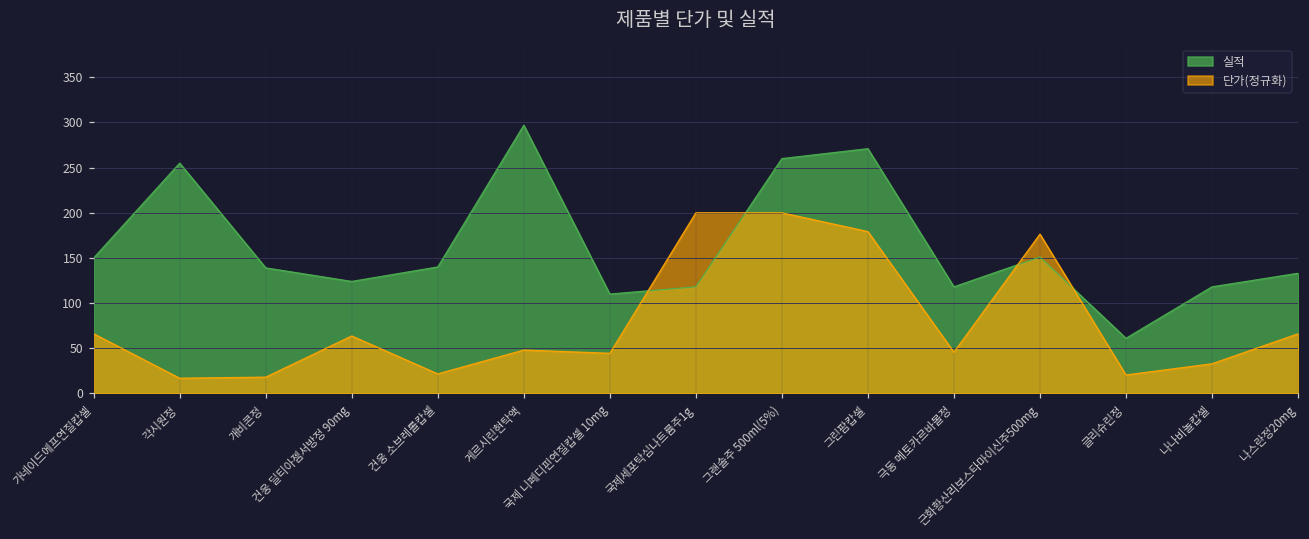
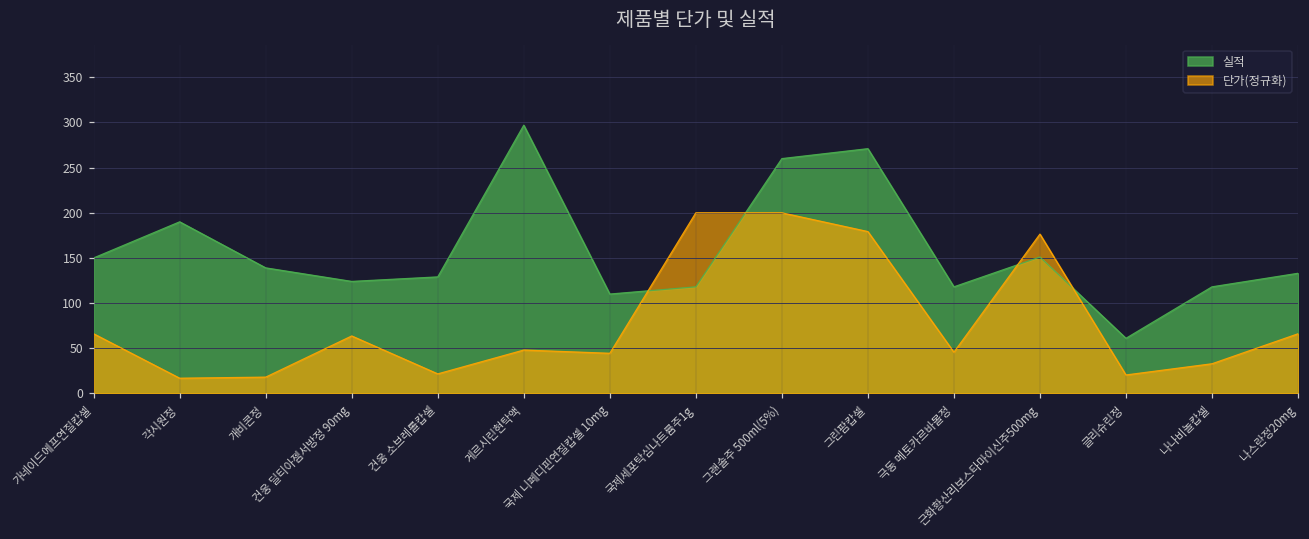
  {
    "실적": {
      "가네이드에프연질캅셀": 150,
-     "각시원정": 260,
+     "각시원정": 190,
      "개비콘정": 140,
      "건웅 딜티아젬서방정 90mg": 120,
-     "건웅 소브레롤캅셀": 140,
+     "건웅 소브레롤캅셀": 130,
      "게르시린현탁액": 300,
      "국제 니페디핀연질캅셀 10mg": 110,
      "국제세포탁심나트륨주1g": 120,
      "그랜솔주 500ml(5%)": 260,
      "그린팜캅셀": 270,
      "극동 메토카르바몰정": 120,
      "근화황산리보스타마이신주500mg": 150,
      "글리슈린정": 60,
      "나나비놀캅셀": 120,
      "나스란정20mg": 130
    },
    "단가(정규화)": {
      "가네이드에프연질캅셀": 70,
      "각시원정": 20,
      "개비콘정": 20,
      "건웅 딜티아젬서방정 90mg": 60,
      "건웅 소브레롤캅셀": 20,
      "게르시린현탁액": 50,
      "국제 니페디핀연질캅셀 10mg": 40,
      "국제세포탁심나트륨주1g": 200,
      "그랜솔주 500ml(5%)": 200,
      "그린팜캅셀": 180,
      "극동 메토카르바몰정": 50,
      "근화황산리보스타마이신주500mg": 180,
      "글리슈린정": 20,
      "나나비놀캅셀": 30,
      "나스란정20mg": 70
    }
  }
